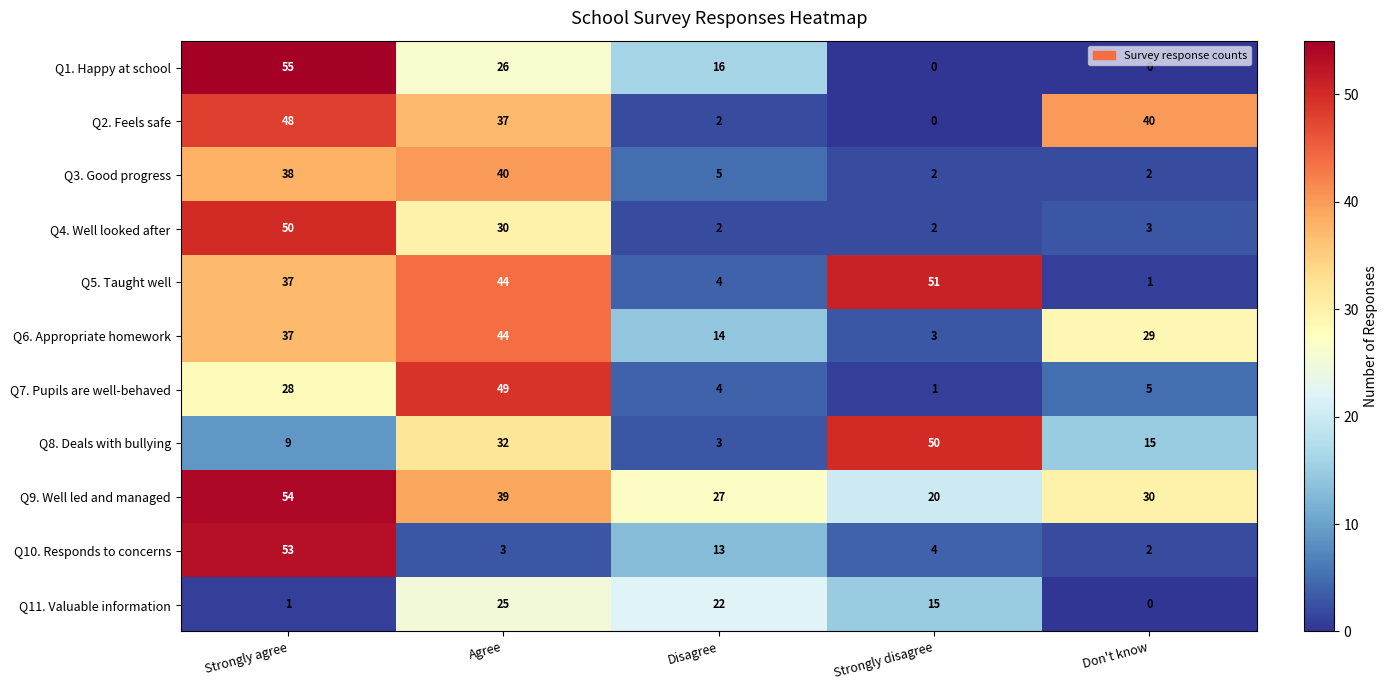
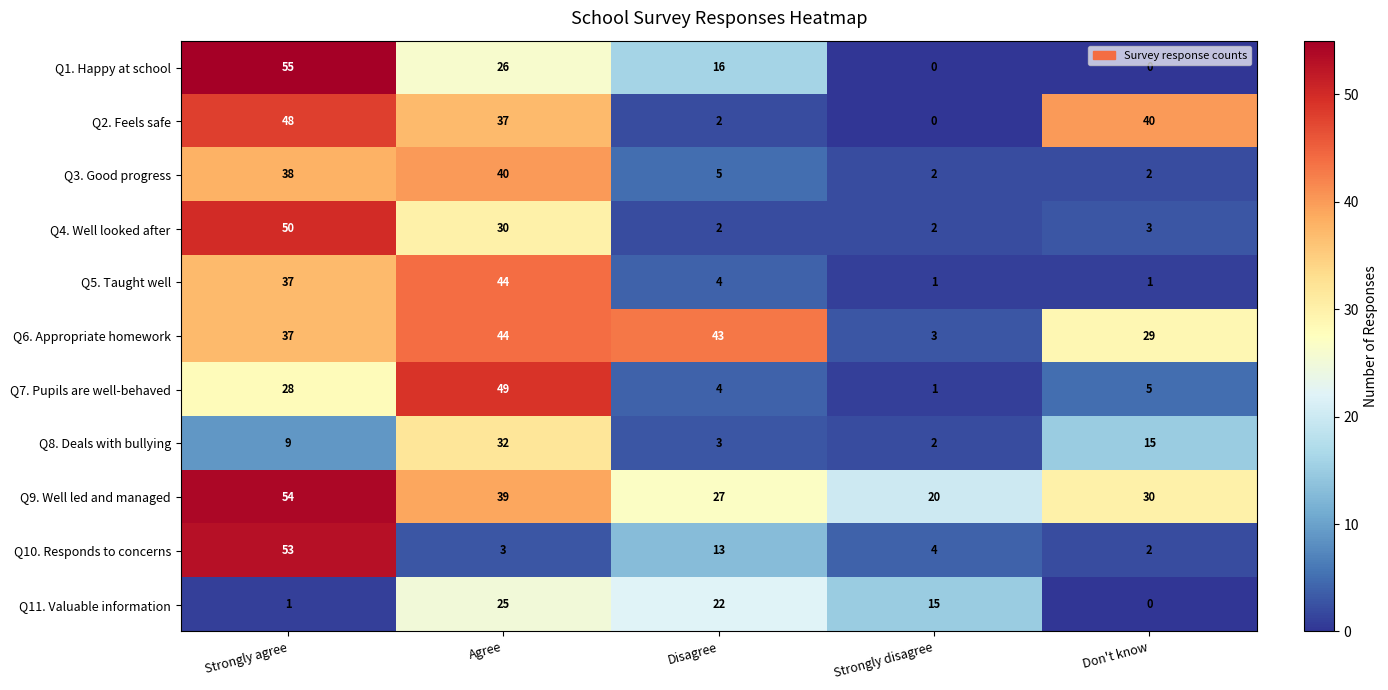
  {
    "Q1. Happy at school": {
      "Strongly agree": 55,
      "Agree": 26,
      "Disagree": 16,
      "Strongly disagree": 0
    },
    "Q2. Feels safe": {
      "Strongly agree": 48,
      "Agree": 37,
      "Disagree": 2,
      "Strongly disagree": 0,
      "Don't know": 40
    },
    "Q3. Good progress": {
      "Strongly agree": 38,
      "Agree": 40,
      "Disagree": 5,
      "Strongly disagree": 2,
      "Don't know": 2
    },
    "Q4. Well looked after": {
      "Strongly agree": 50,
      "Agree": 30,
      "Disagree": 2,
      "Strongly disagree": 2,
      "Don't know": 3
    },
    "Q5. Taught well": {
      "Strongly agree": 37,
      "Agree": 44,
      "Disagree": 4,
-     "Strongly disagree": 51,
+     "Strongly disagree": 1,
      "Don't know": 1
    },
    "Q6. Appropriate homework": {
      "Strongly agree": 37,
      "Agree": 44,
-     "Disagree": 14,
+     "Disagree": 43,
      "Strongly disagree": 3,
      "Don't know": 29
    },
    "Q7. Pupils are well-behaved": {
      "Strongly agree": 28,
      "Agree": 49,
      "Disagree": 4,
      "Strongly disagree": 1,
      "Don't know": 5
    },
    "Q8. Deals with bullying": {
      "Strongly agree": 9,
      "Agree": 32,
      "Disagree": 3,
-     "Strongly disagree": 50,
+     "Strongly disagree": 2,
      "Don't know": 15
    },
    "Q9. Well led and managed": {
      "Strongly agree": 54,
      "Agree": 39,
      "Disagree": 27,
      "Strongly disagree": 20,
      "Don't know": 30
    },
    "Q10. Responds to concerns": {
      "Strongly agree": 53,
      "Agree": 3,
      "Disagree": 13,
      "Strongly disagree": 4,
      "Don't know": 2
    },
    "Q11. Valuable information": {
      "Strongly agree": 1,
      "Agree": 25,
      "Disagree": 22,
      "Strongly disagree": 15,
      "Don't know": 0
    }
  }
